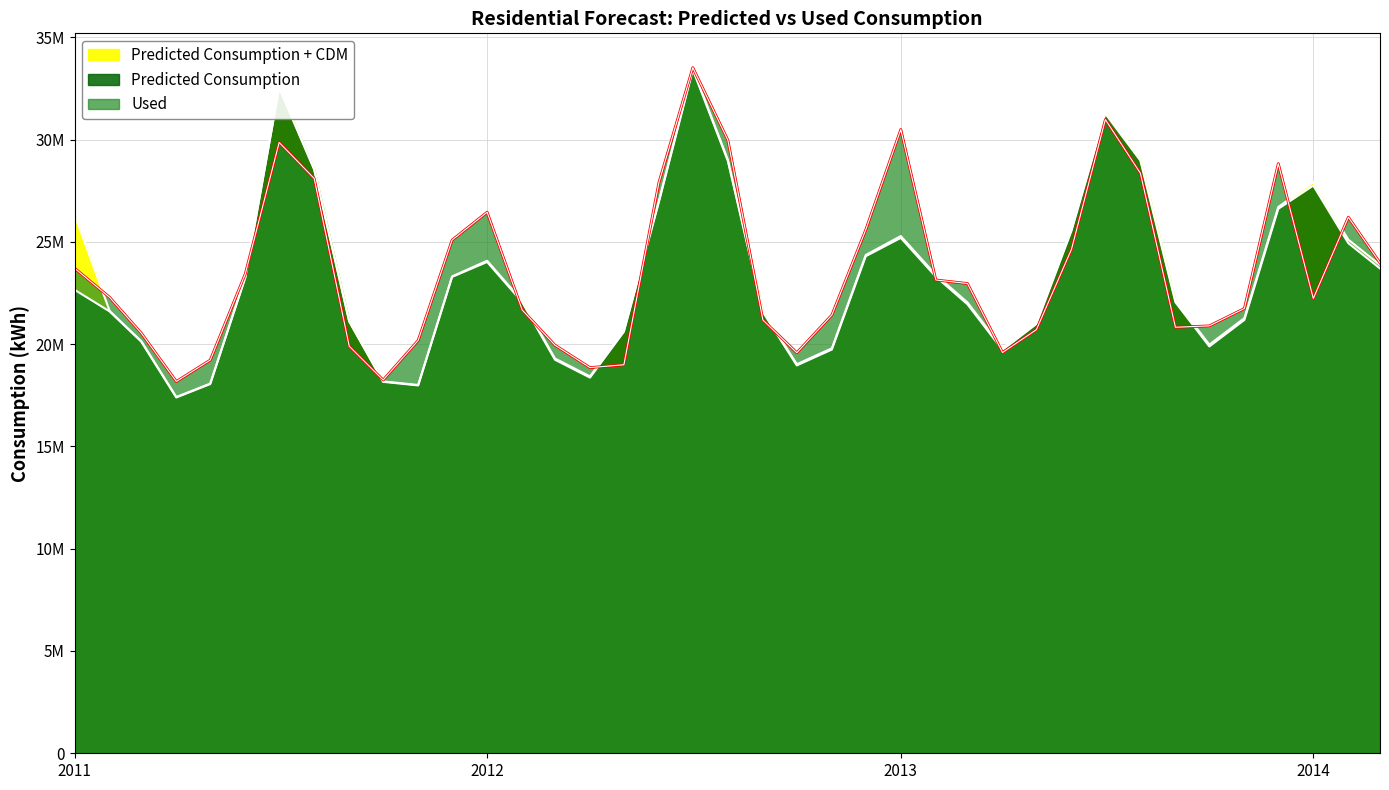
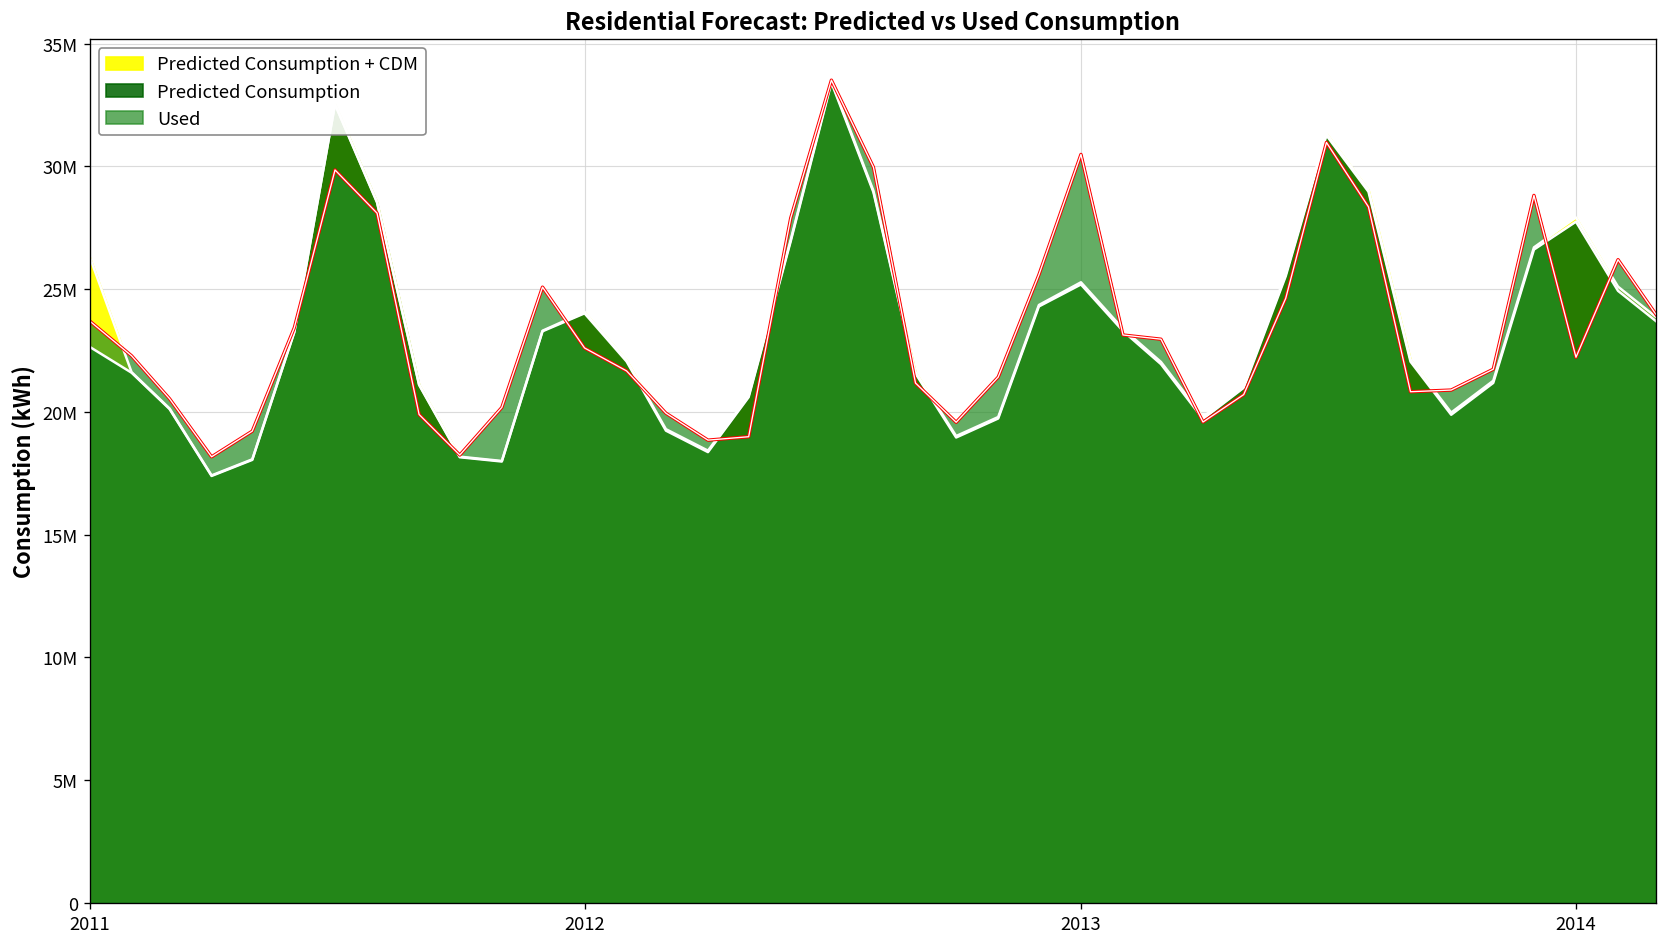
  {
    "Predicted Consumption + CDM": {
      "2011": 26300000,
      "2014": 27900000
    },
    "Predicted Consumption": {
      "2011": 22700000,
      "2014": 27700000
    },
    "Used": {
      "2011": 23700000,
-     "2012": 26400000,
+     "2012": 22600000,
      "2013": 30500000,
      "2014": 22200000
    }
  }
